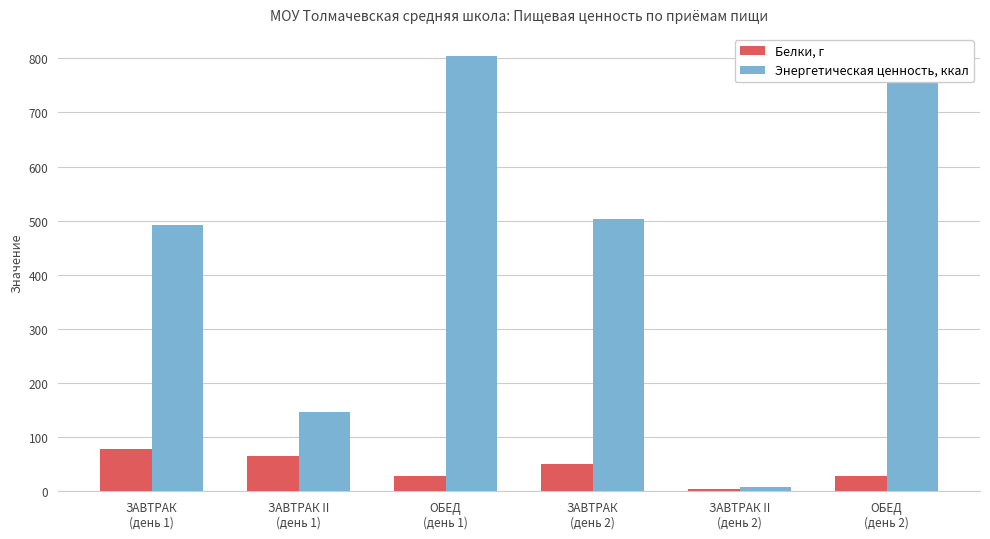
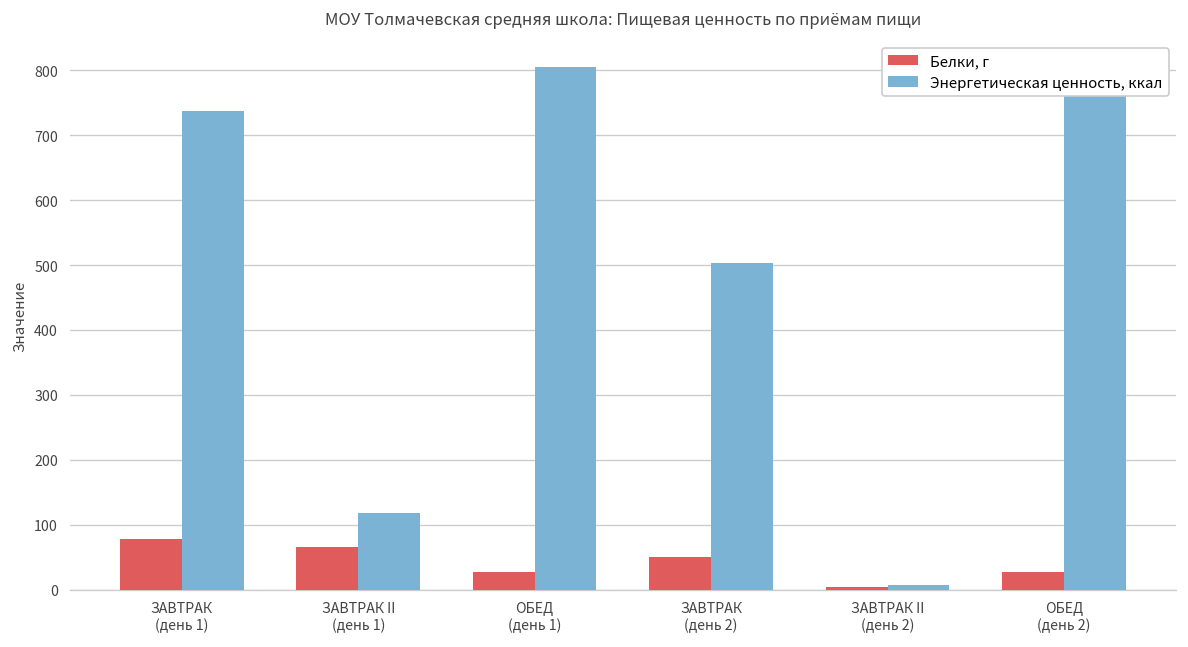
  {
    "Белки, г": {
      "ЗАВТРАК (день 1)": 80,
      "ЗАВТРАК II (день 1)": 70,
      "ОБЕД (день 1)": 30,
      "ЗАВТРАК (день 2)": 50,
      "ОБЕД (день 2)": 30
    },
    "Энергетическая ценность, ккал": {
-     "ЗАВТРАК (день 1)": 490,
-     "ЗАВТРАК II (день 1)": 150,
+     "ЗАВТРАК (день 1)": 740,
+     "ЗАВТРАК II (день 1)": 120,
      "ОБЕД (день 1)": 810,
      "ЗАВТРАК (день 2)": 500,
      "ЗАВТРАК II (день 2)": 10
    }
  }
